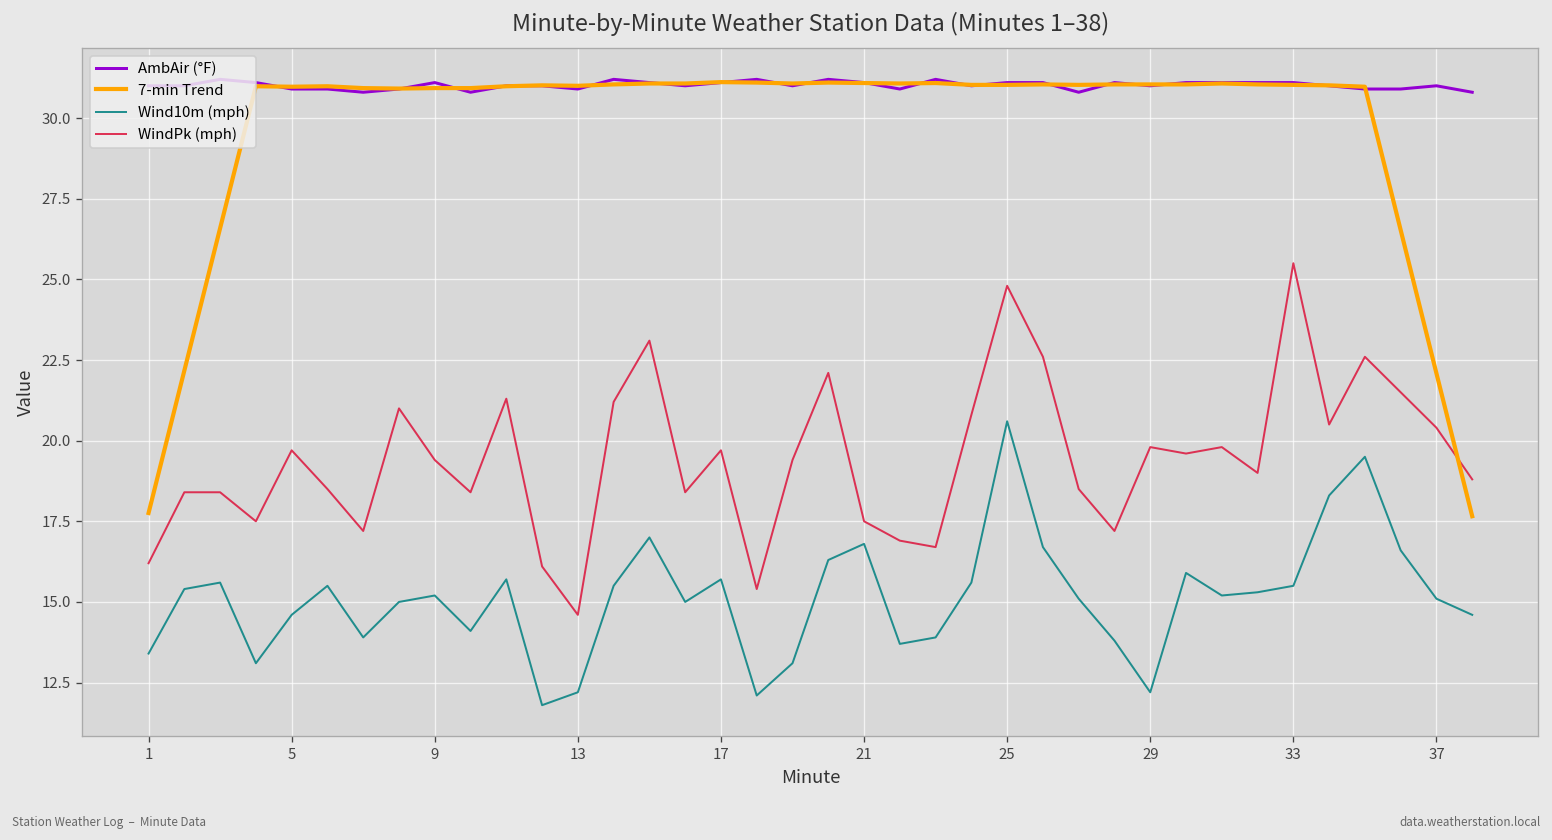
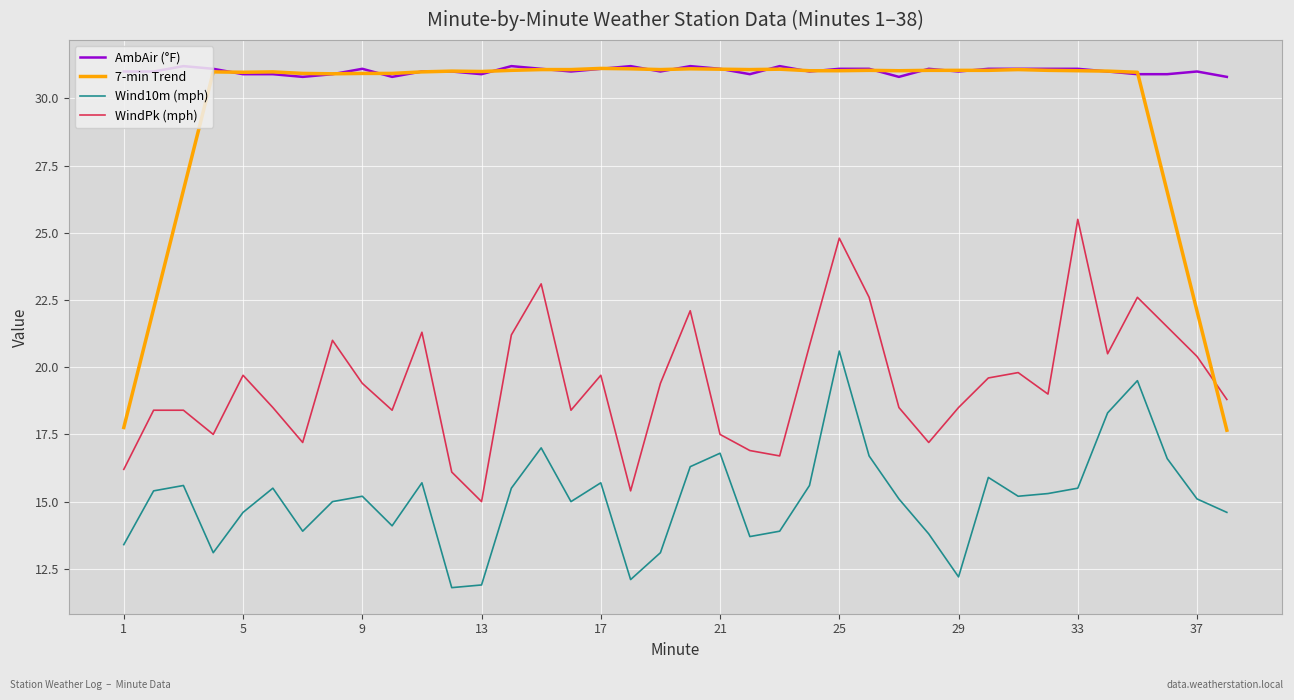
  {
    "AmbAir (°F)": {
      "9": 31.1,
      "13": 30.9,
      "37": 31.0
    },
    "7-min Trend": {
      "1": 17.8,
      "9": 30.9,
      "13": 31.0,
      "37": 22.1
    },
    "Wind10m (mph)": {
      "1": 13.4,
      "5": 14.6,
      "9": 15.2,
-     "13": 12.2,
+     "13": 11.9,
      "17": 15.7,
      "21": 16.8,
      "25": 20.6,
      "29": 12.2,
      "33": 15.5,
      "37": 15.1
    },
    "WindPk (mph)": {
      "1": 16.2,
      "5": 19.7,
      "9": 19.4,
-     "13": 14.6,
+     "13": 15.0,
      "17": 19.7,
      "21": 17.5,
      "25": 24.8,
-     "29": 19.8,
+     "29": 18.5,
      "33": 25.5,
      "37": 20.4
    }
  }
